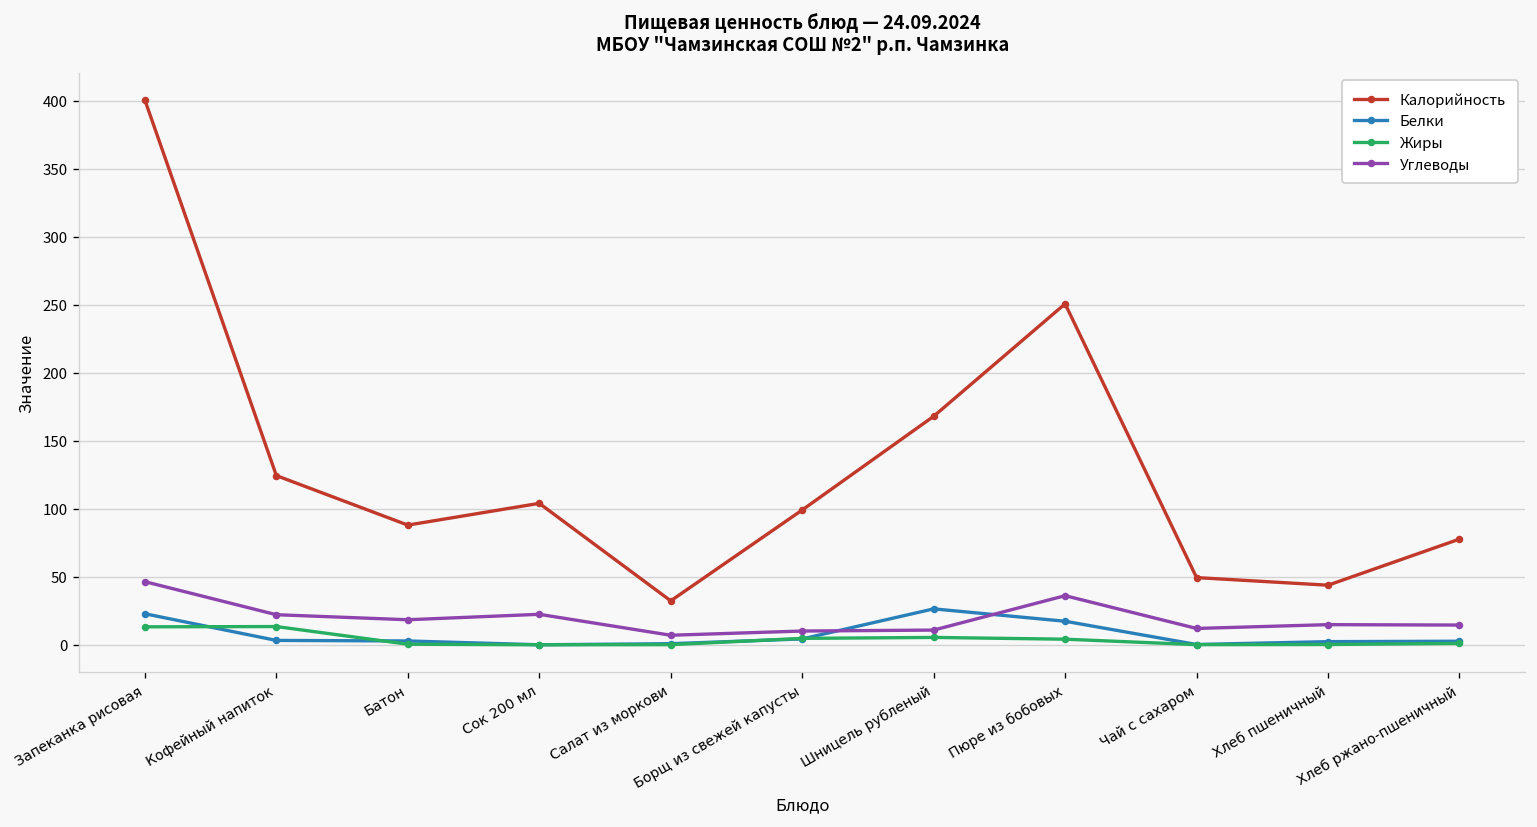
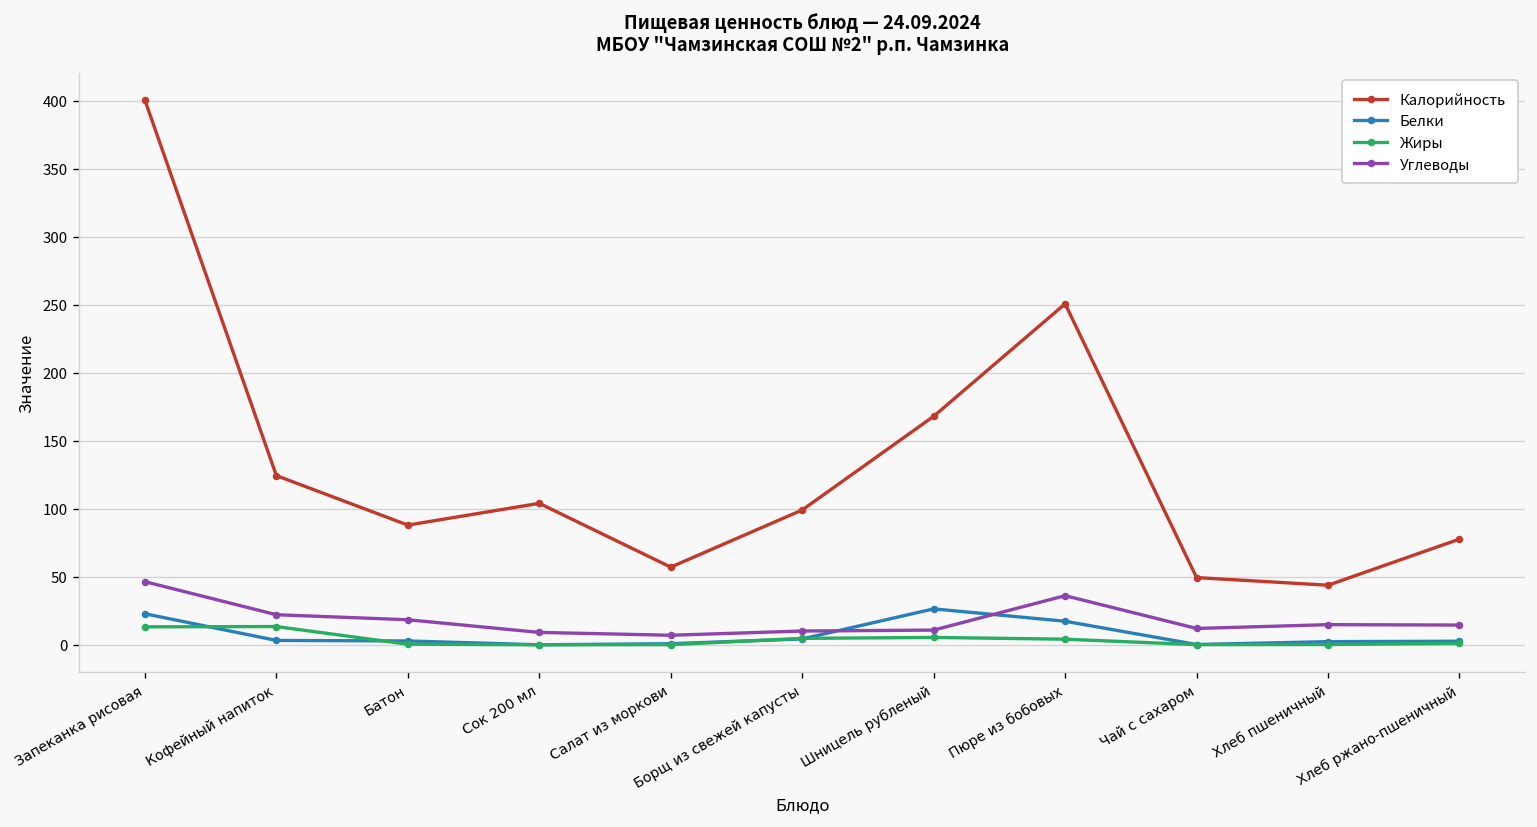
  {
    "Калорийность": {
      "Запеканка рисовая": 401,
      "Кофейный напиток": 124,
      "Батон": 88,
      "Сок 200 мл": 104,
-     "Салат из моркови": 32,
+     "Салат из моркови": 57,
      "Борщ из свежей капусты": 99,
      "Шницель рубленый": 168,
      "Пюре из бобовых": 251,
      "Чай с сахаром": 49,
      "Хлеб пшеничный": 44,
      "Хлеб ржано-пшеничный": 78
    },
    "Белки": {
      "Запеканка рисовая": 23,
      "Кофейный напиток": 3,
      "Батон": 3,
      "Шницель рубленый": 26,
      "Пюре из бобовых": 17
    },
    "Жиры": {
      "Запеканка рисовая": 13,
      "Кофейный напиток": 13,
      "Батон": 0,
      "Шницель рубленый": 5,
      "Пюре из бобовых": 4
    },
    "Углеводы": {
      "Запеканка рисовая": 46,
      "Кофейный напиток": 22,
      "Батон": 18,
-     "Сок 200 мл": 22,
+     "Сок 200 мл": 9,
      "Салат из моркови": 7,
      "Борщ из свежей капусты": 10,
      "Шницель рубленый": 11,
      "Пюре из бобовых": 36,
      "Чай с сахаром": 12,
      "Хлеб пшеничный": 15,
      "Хлеб ржано-пшеничный": 15
    }
  }
